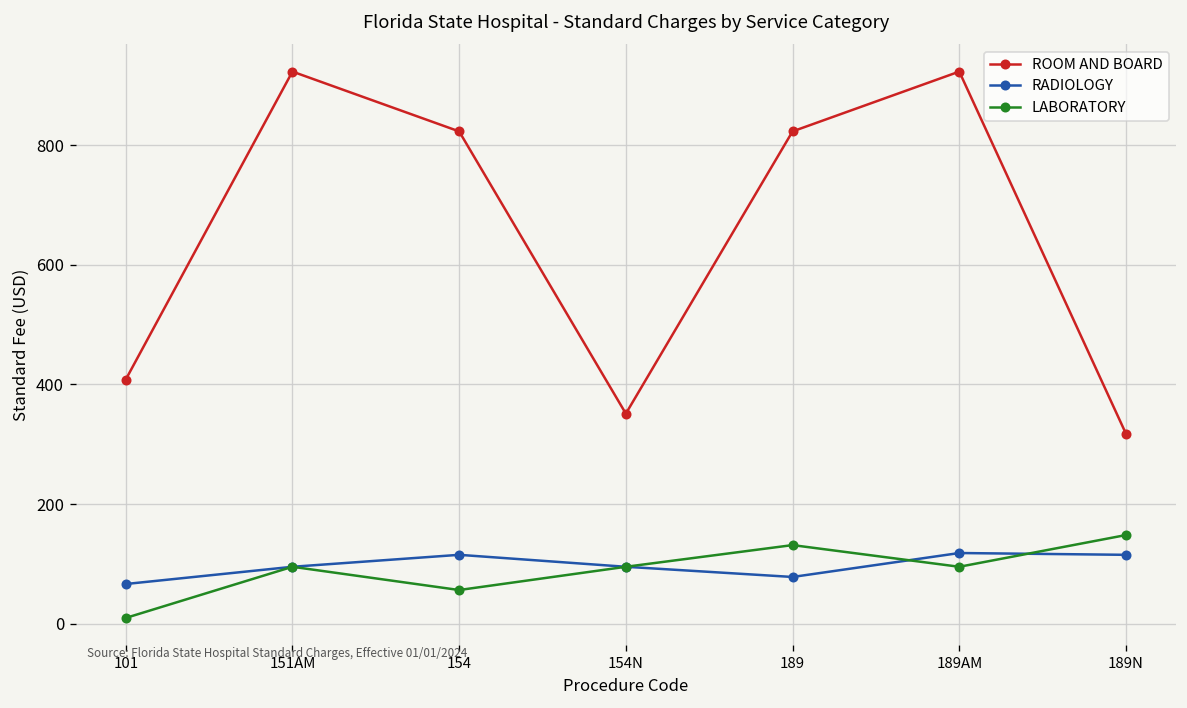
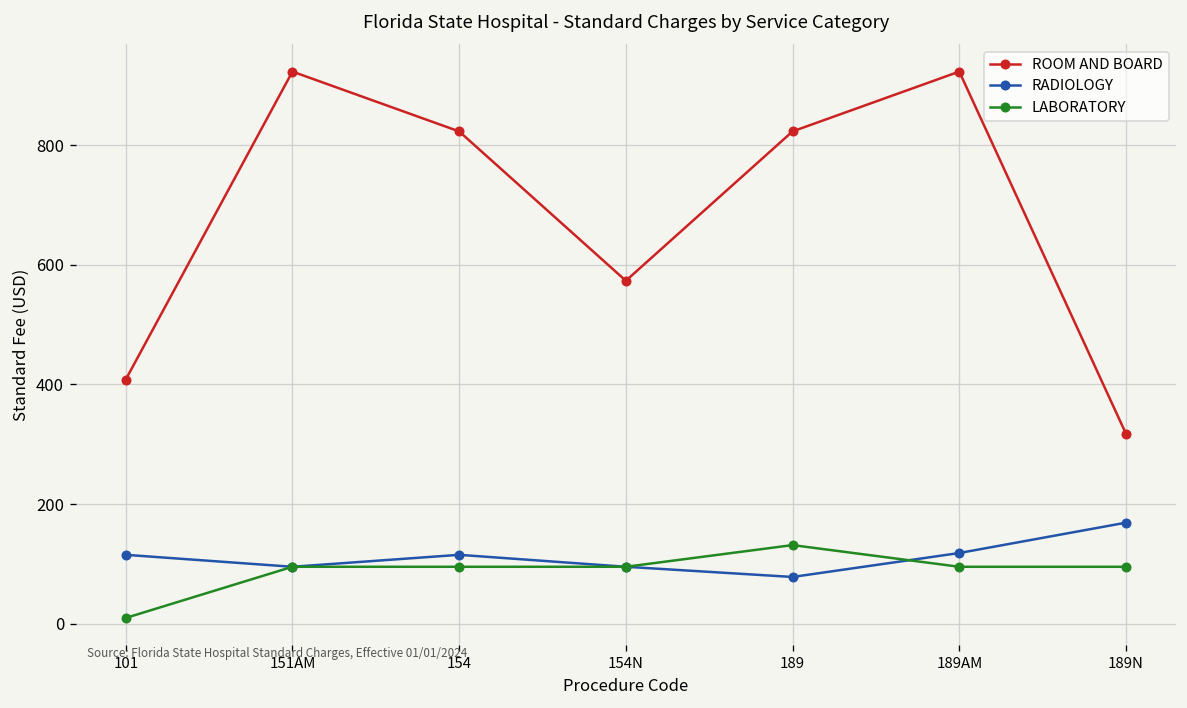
  {
    "ROOM AND BOARD": {
      "101": 410,
      "151AM": 920,
      "154": 820,
-     "154N": 350,
+     "154N": 570,
      "189": 820,
      "189AM": 920,
      "189N": 320
    },
    "RADIOLOGY": {
-     "101": 70,
+     "101": 120,
      "154": 120,
      "189": 80,
      "189AM": 120,
-     "189N": 120
+     "189N": 170
    },
    "LABORATORY": {
      "101": 10,
-     "154": 60,
+     "154": 100,
      "189": 130,
      "189AM": 100,
-     "189N": 150
+     "189N": 100
    }
  }
